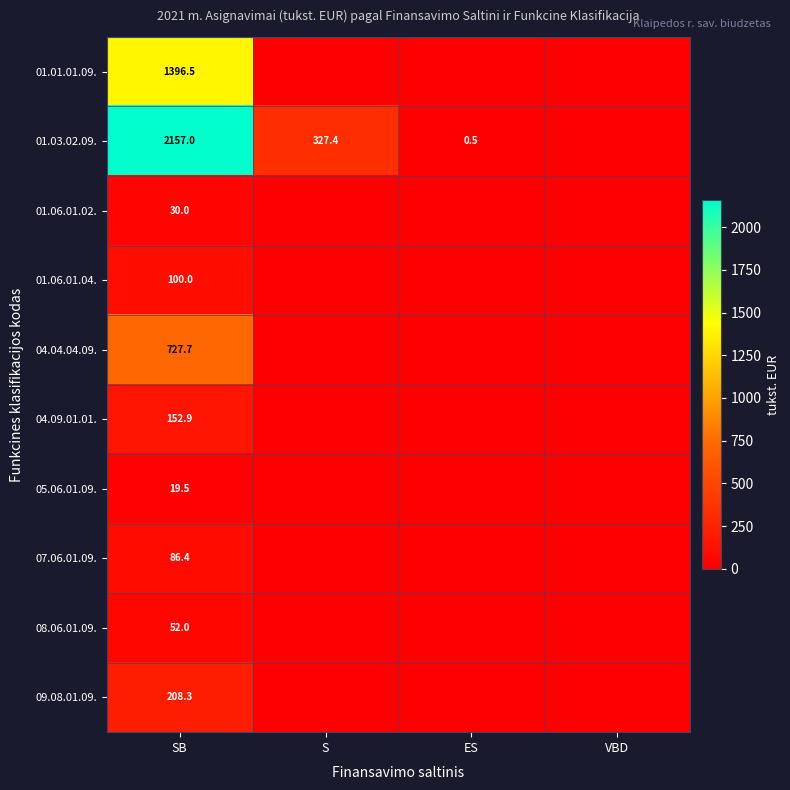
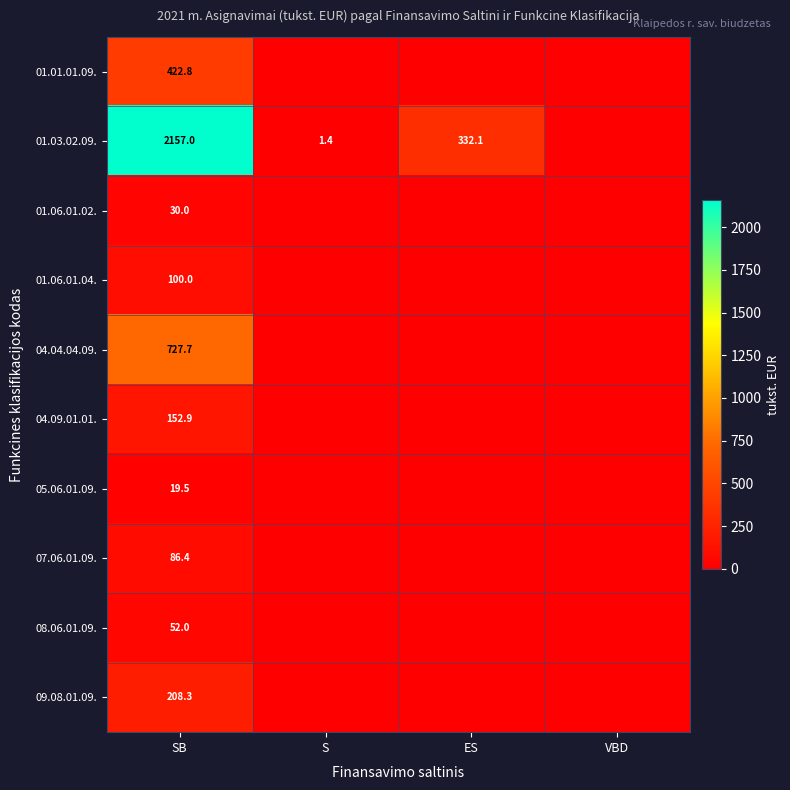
  {
    "01.01.01.09.": {
-     "SB": 1396.5
+     "SB": 422.8
    },
    "01.03.02.09.": {
      "SB": 2157.0,
-     "S": 327.4,
-     "ES": 0.5
+     "S": 1.4,
+     "ES": 332.1
    },
    "01.06.01.02.": {
      "SB": 30.0
    },
    "01.06.01.04.": {
      "SB": 100.0
    },
    "04.04.04.09.": {
      "SB": 727.7
    },
    "04.09.01.01.": {
      "SB": 152.9
    },
    "05.06.01.09.": {
      "SB": 19.5
    },
    "07.06.01.09.": {
      "SB": 86.4
    },
    "08.06.01.09.": {
      "SB": 52.0
    },
    "09.08.01.09.": {
      "SB": 208.3
    }
  }
